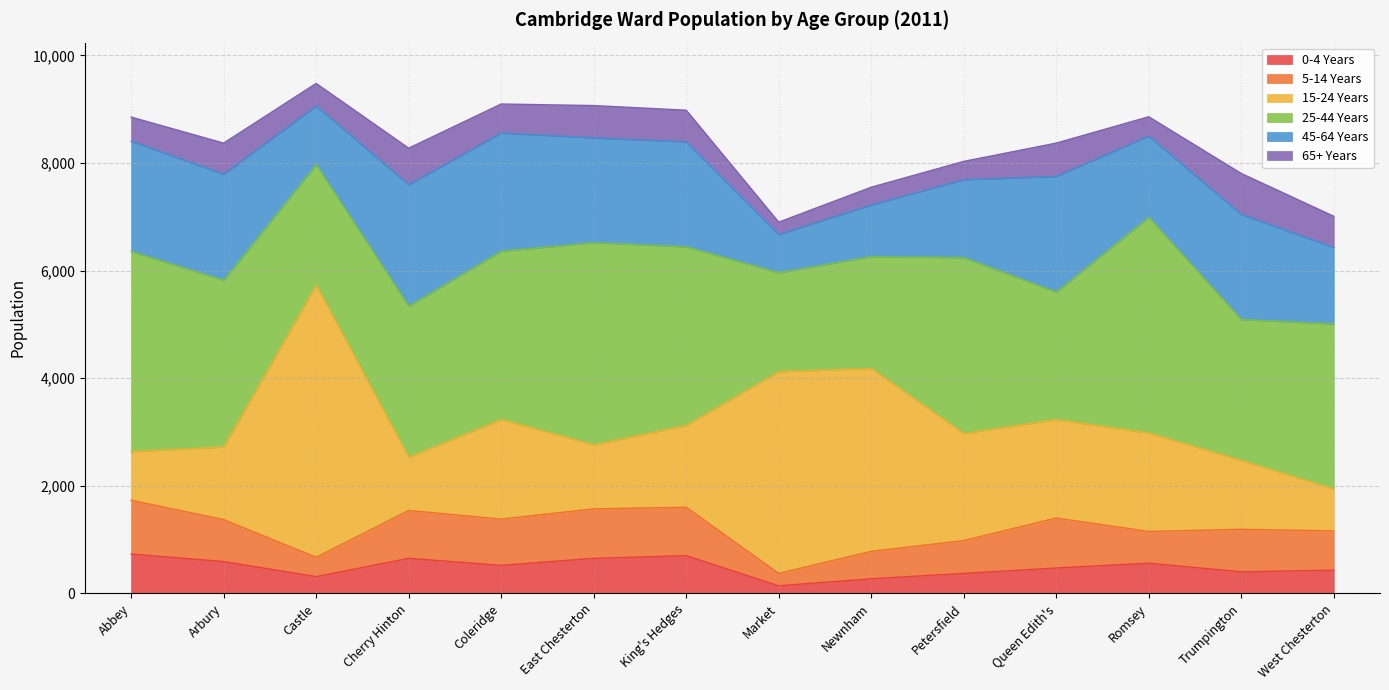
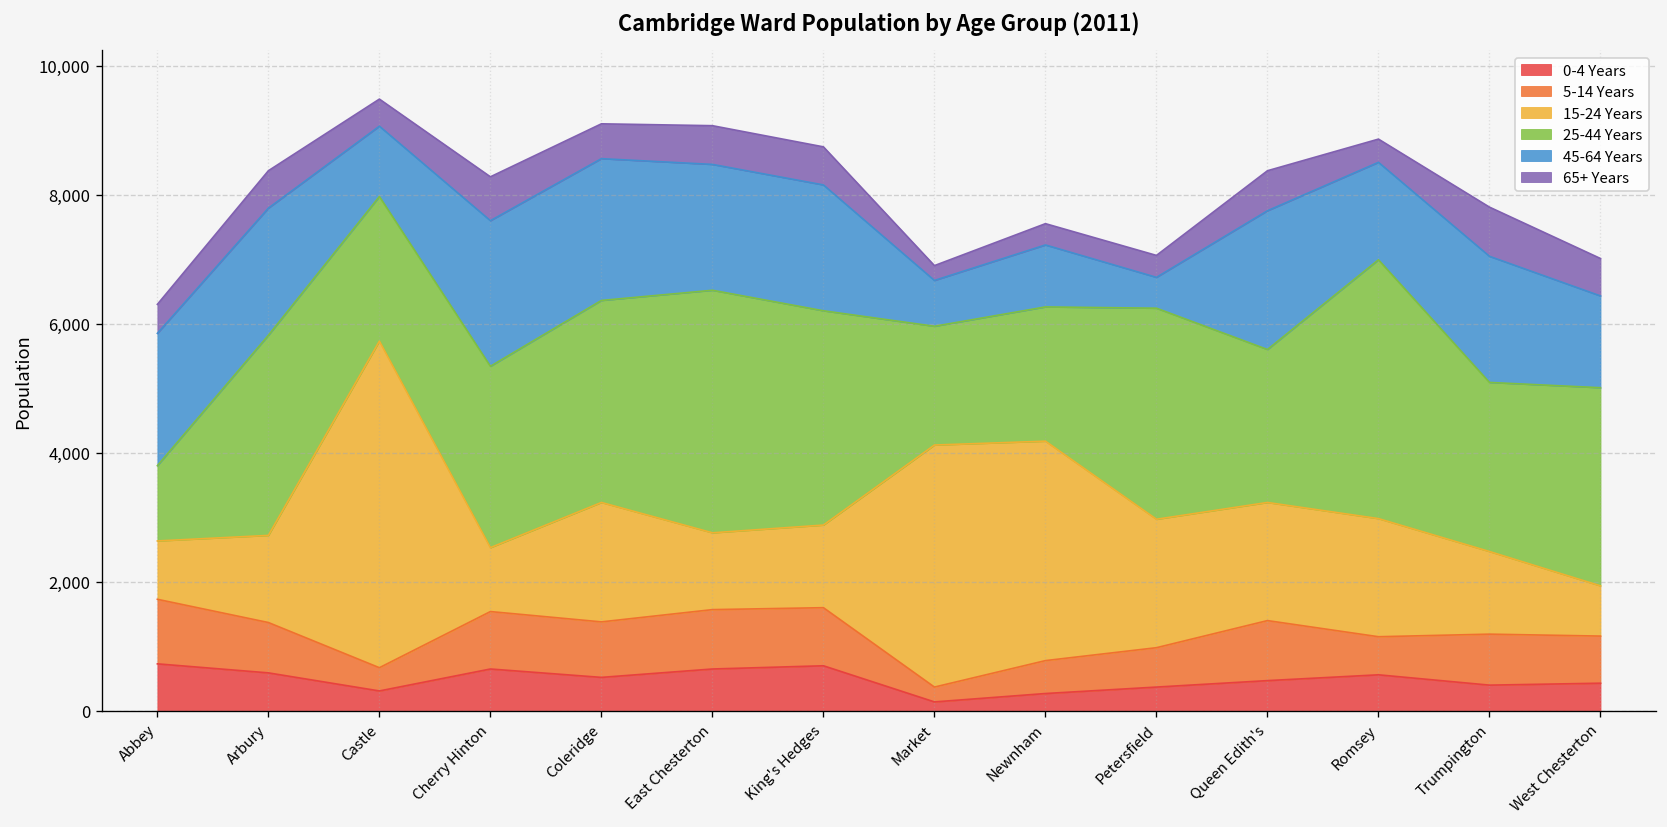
  {
    "15-24 Years": {
      "Abbey": "900",
      "Arbury": "1,400",
      "Castle": "5,100",
      "Cherry Hinton": "1,000",
      "Coleridge": "1,900",
      "East Chesterton": "1,200",
-     "King's Hedges": "1,500",
+     "King's Hedges": "1,300",
      "Market": "3,800",
      "Newnham": "3,400",
      "Petersfield": "2,000",
      "Queen Edith's": "1,800",
      "Romsey": "1,800",
      "Trumpington": "1,300",
      "West Chesterton": "800"
    },
    "25-44 Years": {
-     "Abbey": "3,700",
+     "Abbey": "1,200",
      "Arbury": "3,100",
      "Castle": "2,200",
      "Cherry Hinton": "2,800",
      "Coleridge": "3,100",
      "East Chesterton": "3,800",
      "King's Hedges": "3,300",
      "Market": "1,800",
      "Newnham": "2,100",
      "Petersfield": "3,300",
      "Queen Edith's": "2,400",
      "Romsey": "4,000",
      "Trumpington": "2,600",
      "West Chesterton": "3,100"
    },
    "45-64 Years": {
      "Abbey": "2,100",
      "Arbury": "2,000",
      "Castle": "1,100",
      "Cherry Hinton": "2,300",
      "Coleridge": "2,200",
      "East Chesterton": "2,000",
      "King's Hedges": "2,000",
      "Market": "700",
      "Newnham": "1,000",
-     "Petersfield": "1,500",
+     "Petersfield": "500",
      "Queen Edith's": "2,200",
      "Romsey": "1,500",
      "Trumpington": "2,000",
      "West Chesterton": "1,400"
    },
    "65+ Years": {
      "Abbey": "500",
      "Arbury": "600",
      "Castle": "400",
      "Cherry Hinton": "700",
      "Coleridge": "500",
      "East Chesterton": "600",
      "King's Hedges": "600",
      "Market": "200",
      "Newnham": "300",
      "Petersfield": "300",
      "Queen Edith's": "600",
      "Romsey": "400",
      "Trumpington": "800",
      "West Chesterton": "600"
    }
  }
